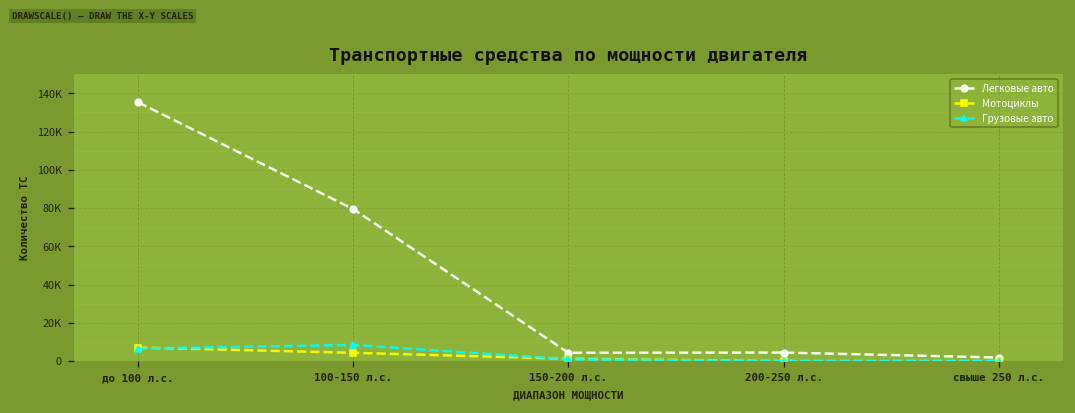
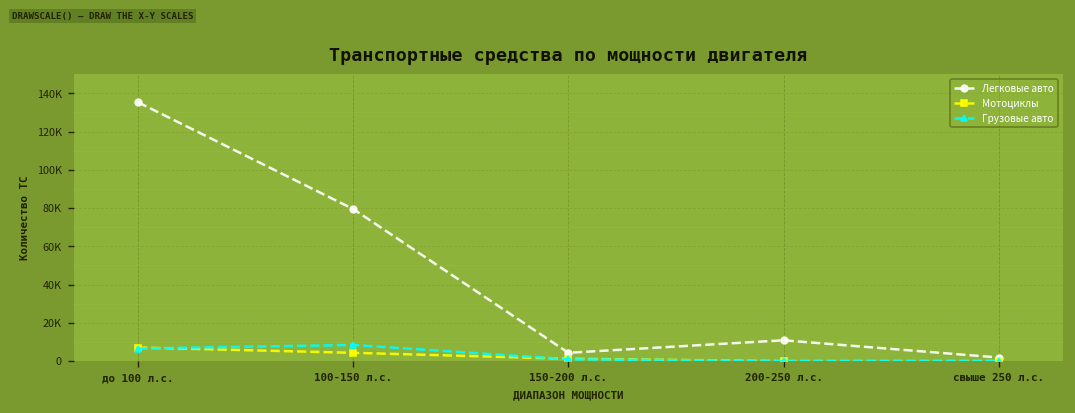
  {
    "Легковые авто": {
      "до 100 л.с.": 135000,
      "100-150 л.с.": 79000,
      "150-200 л.с.": 4000,
-     "200-250 л.с.": 4000,
+     "200-250 л.с.": 11000,
      "свыше 250 л.с.": 2000
    },
    "Мотоциклы": {
      "100-150 л.с.": 4000
    },
    "Грузовые авто": {
      "100-150 л.с.": 8000
    }
  }
